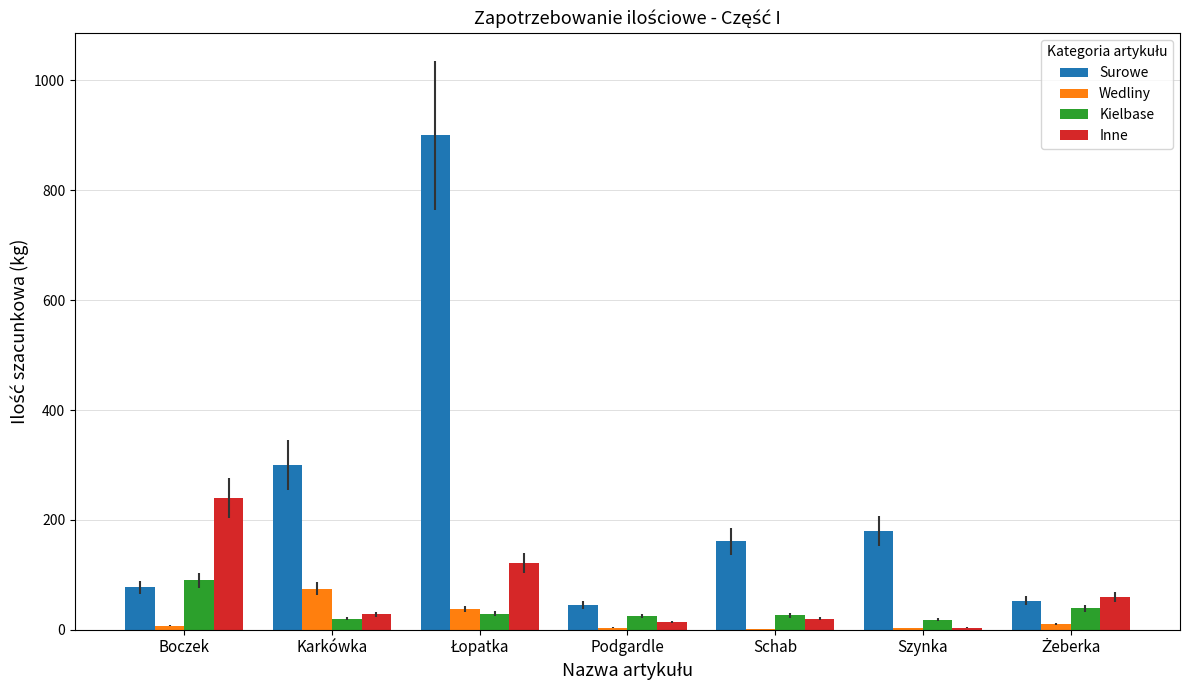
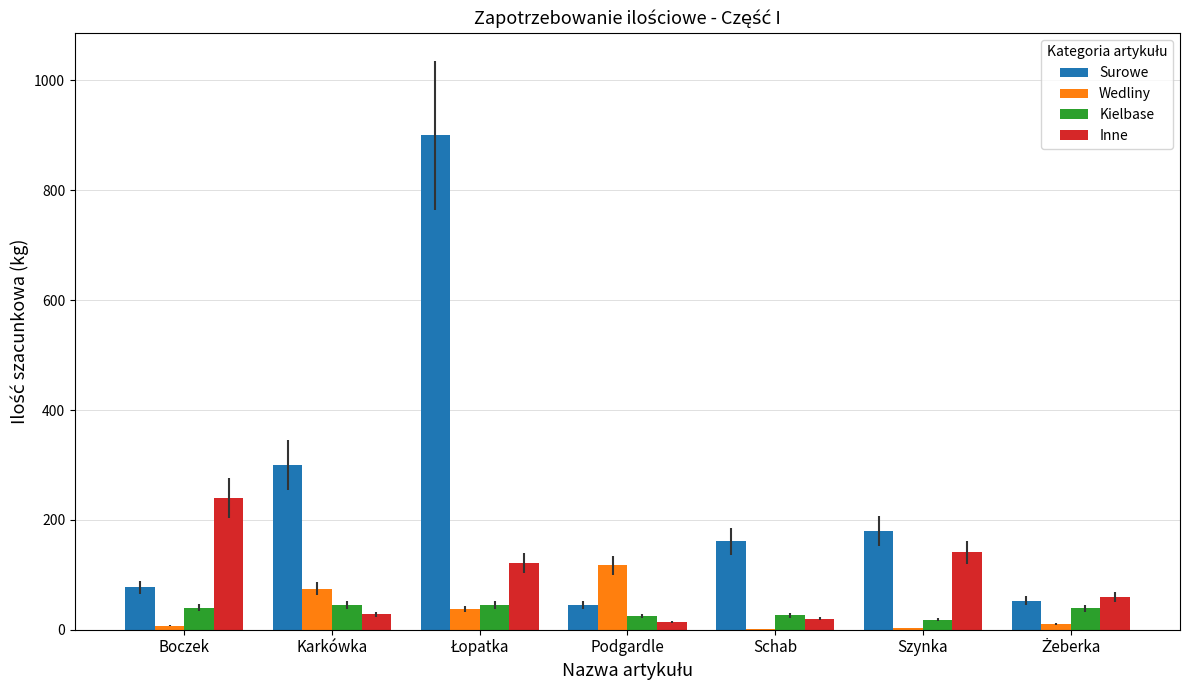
  {
    "Surowe": {
      "Boczek": 80,
      "Karkówka": 300,
      "Łopatka": 900,
      "Podgardle": 50,
      "Schab": 160,
      "Szynka": 180,
      "Żeberka": 50
    },
    "Wedliny": {
      "Boczek": 10,
      "Karkówka": 80,
      "Łopatka": 40,
-     "Podgardle": 0,
+     "Podgardle": 120,
      "Żeberka": 10
    },
    "Kielbase": {
-     "Boczek": 90,
-     "Karkówka": 20,
-     "Łopatka": 30,
+     "Boczek": 40,
+     "Karkówka": 50,
+     "Łopatka": 50,
      "Podgardle": 30,
      "Schab": 30,
      "Szynka": 20,
      "Żeberka": 40
    },
    "Inne": {
      "Boczek": 240,
      "Karkówka": 30,
      "Łopatka": 120,
      "Podgardle": 10,
      "Schab": 20,
-     "Szynka": 0,
+     "Szynka": 140,
      "Żeberka": 60
    }
  }
